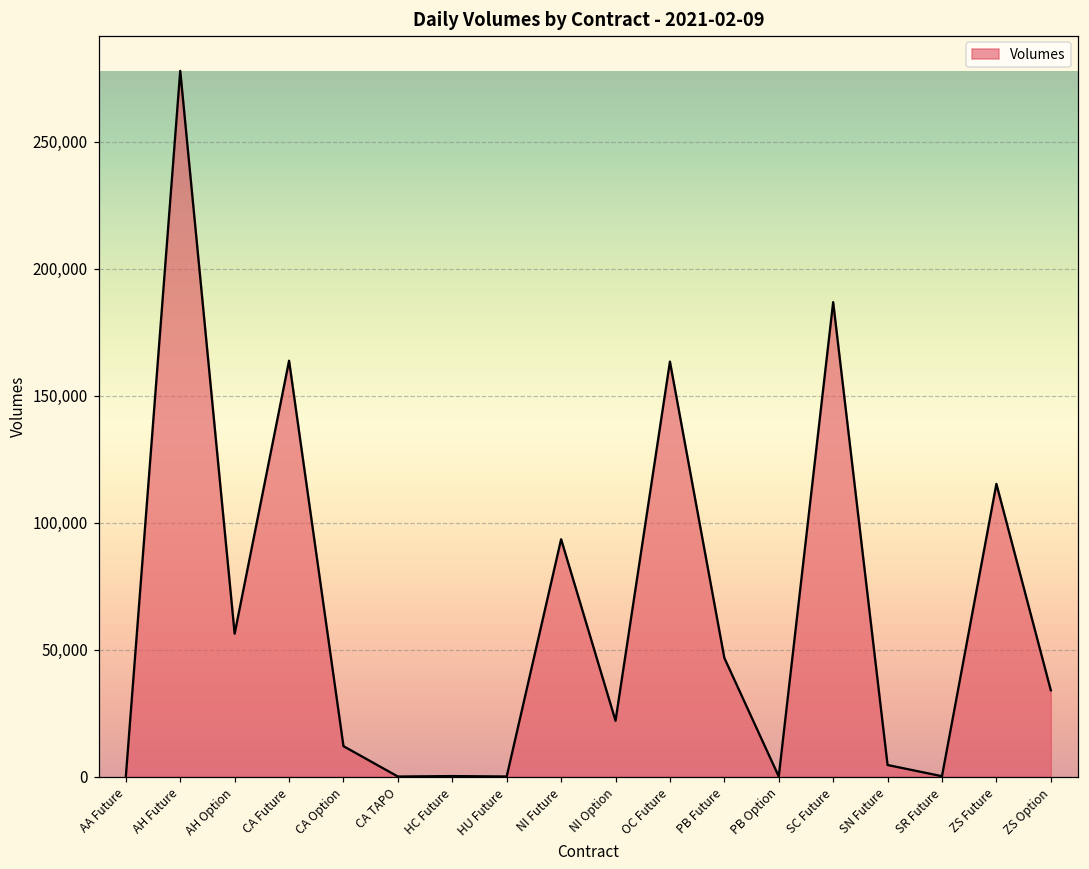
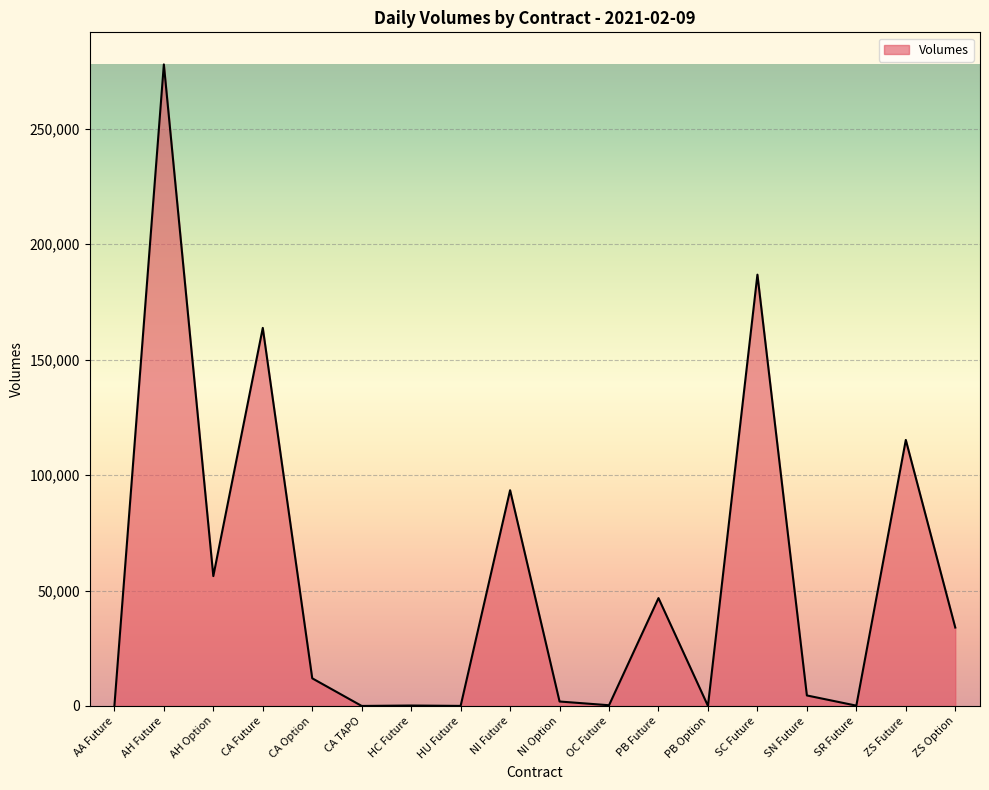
  {
    "AA Future": "0",
    "AH Future": "278,000",
    "AH Option": "56,000",
    "CA Future": "164,000",
    "CA Option": "12,000",
    "CA TAPO": "0",
    "HC Future": "0",
    "HU Future": "0",
    "NI Future": "93,000",
-   "NI Option": "22,000",
-   "OC Future": "163,000",
+   "NI Option": "2,000",
+   "OC Future": "0",
    "PB Future": "47,000",
    "PB Option": "0",
    "SC Future": "187,000",
    "SN Future": "5,000",
    "SR Future": "0",
    "ZS Future": "115,000",
    "ZS Option": "34,000"
  }
